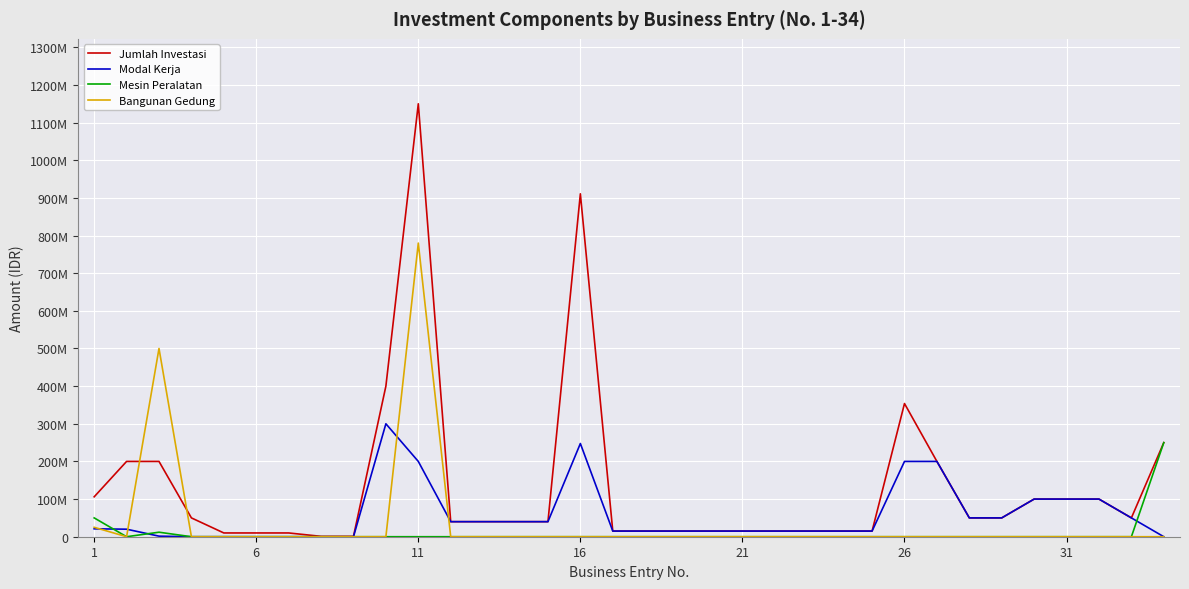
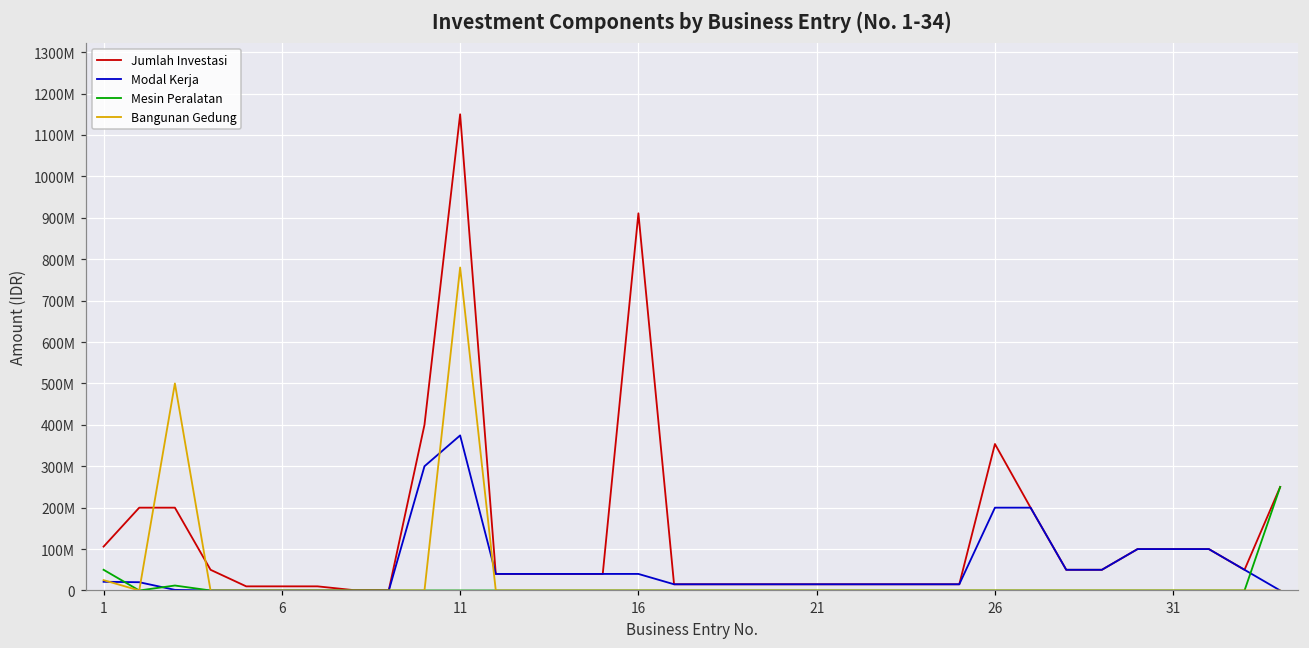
  {
    "Jumlah Investasi": {
      "1": 110000000,
      "6": 10000000,
      "11": 1150000000,
      "16": 910000000,
      "26": 350000000
    },
    "Modal Kerja": {
-     "11": 200000000,
-     "16": 250000000,
+     "11": 370000000,
+     "16": 40000000,
      "26": 200000000
    },
    "Mesin Peralatan": {
      "1": 50000000,
      "11": 0
    },
    "Bangunan Gedung": {
      "11": 780000000
    }
  }
